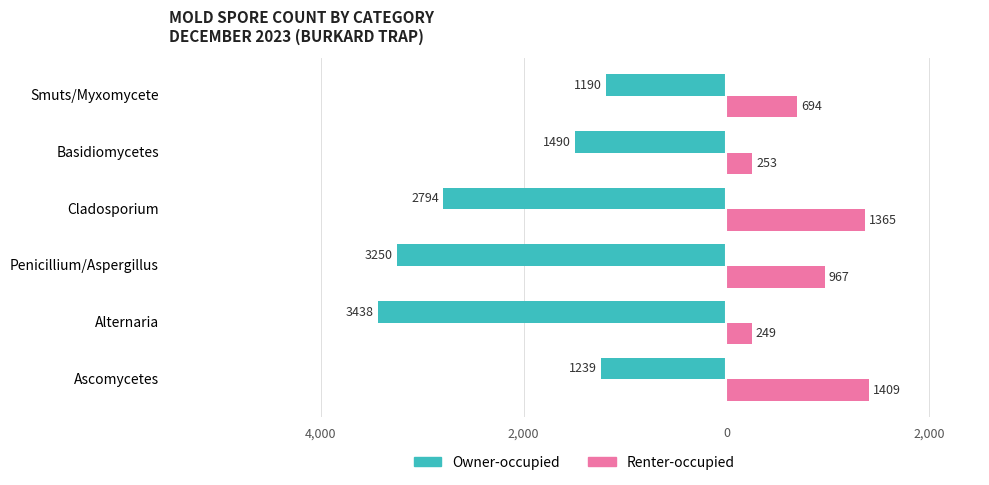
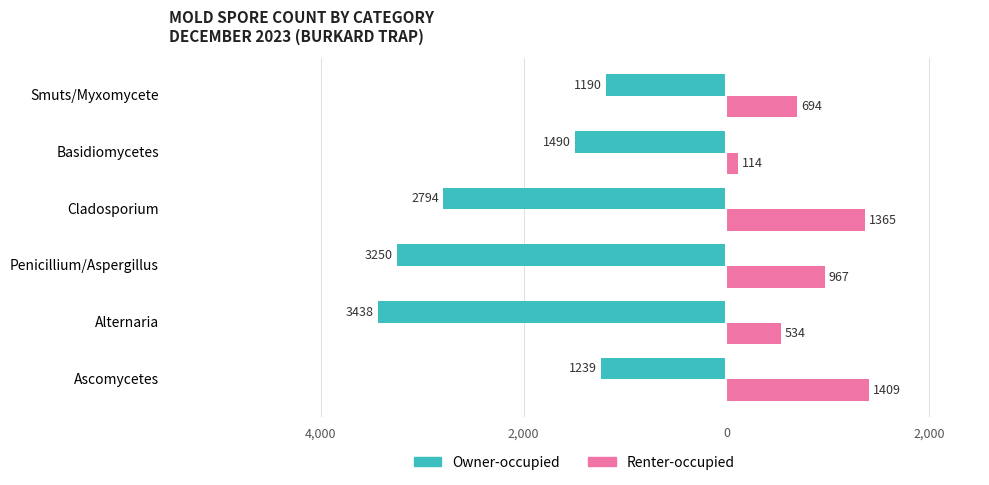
  {
    "Renter-occupied": {
      "Smuts/Myxomycete": 694,
-     "Basidiomycetes": 253,
+     "Basidiomycetes": 114,
      "Cladosporium": 1365,
      "Penicillium/Aspergillus": 967,
-     "Alternaria": 249,
+     "Alternaria": 534,
      "Ascomycetes": 1409
    }
  }
